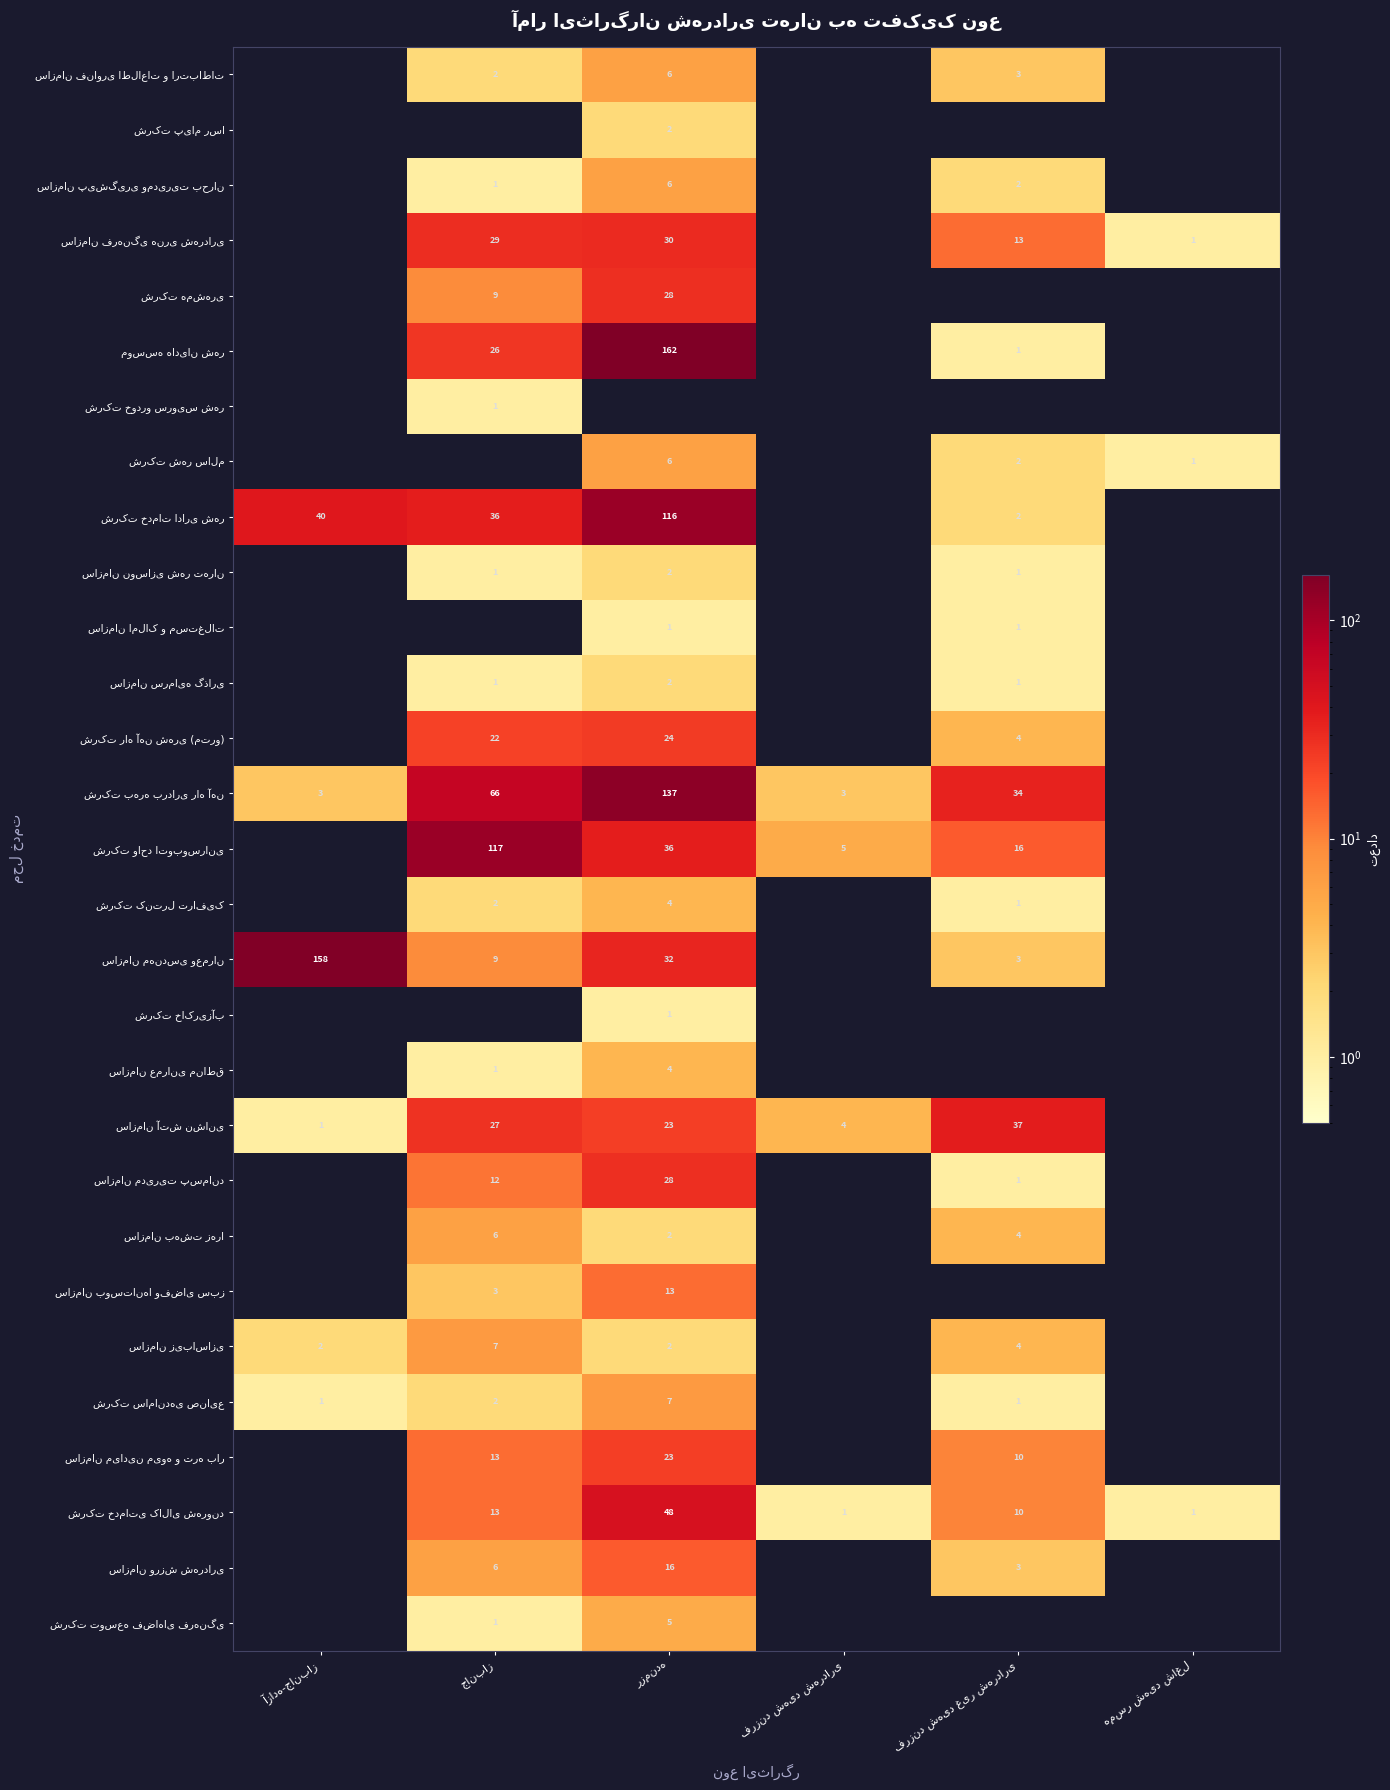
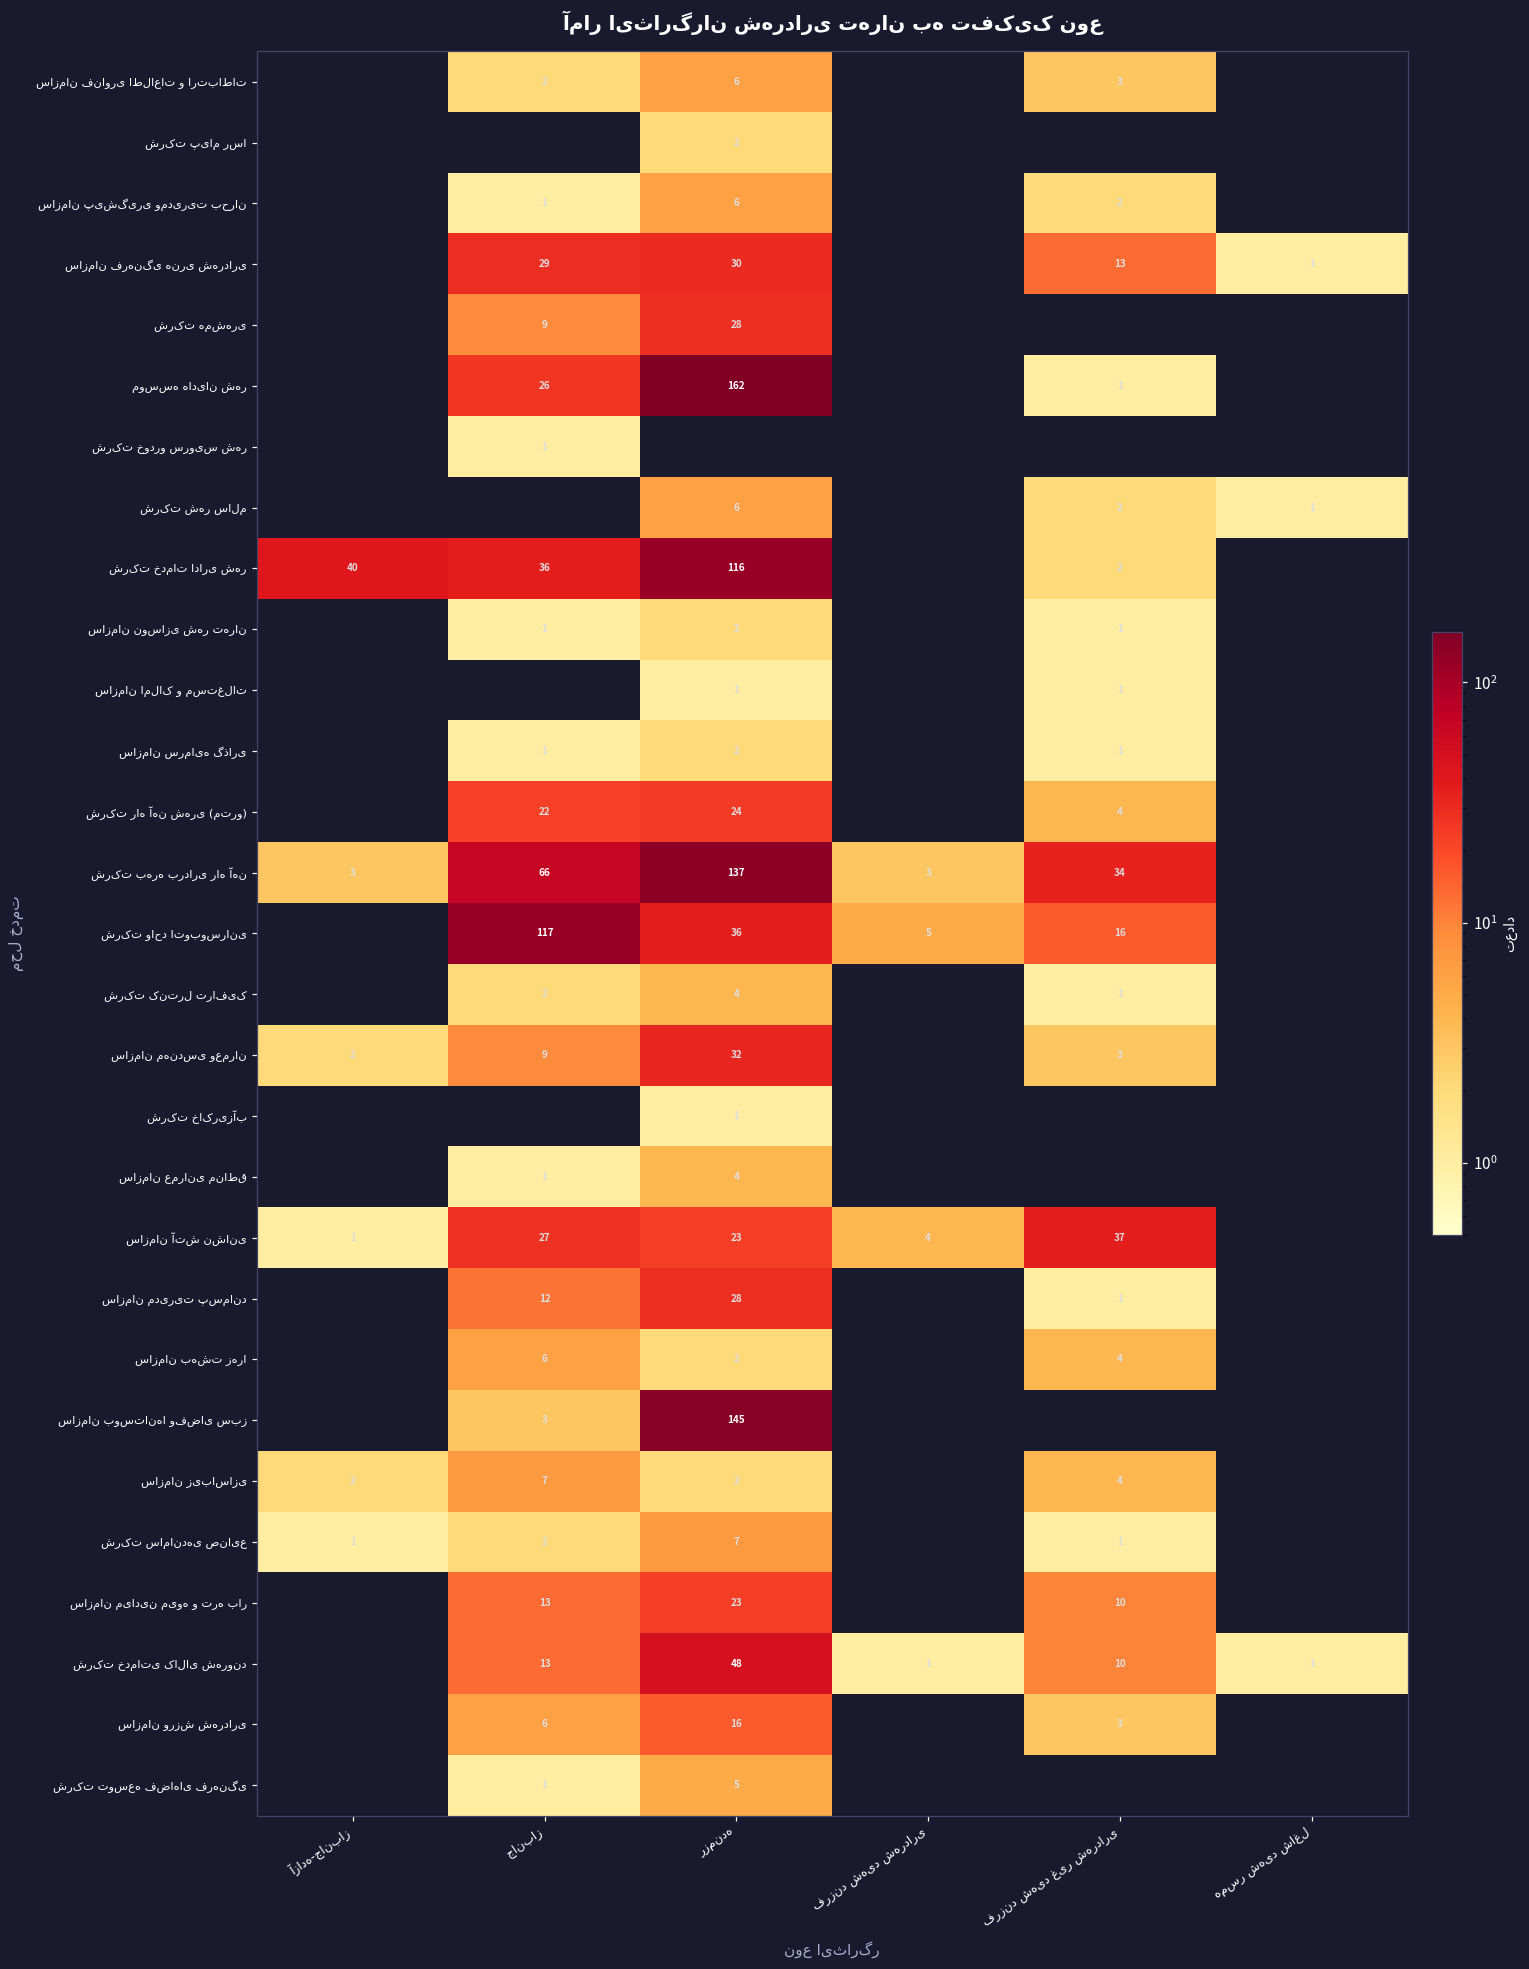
  {
    "سازمان فناوری اطلاعات و ارتباطات": {
      "جانباز": 2,
      "رزمنده": 6,
      "فرزند شهید غیر شهرداری": 3
    },
    "شرکت پیام رسا": {
      "رزمنده": 2
    },
    "سازمان پیشگیری ومدیریت بحران": {
      "جانباز": 1,
      "رزمنده": 6,
      "فرزند شهید غیر شهرداری": 2
    },
    "سازمان فرهنگی هنری شهرداری": {
      "جانباز": 29,
      "رزمنده": 30,
      "فرزند شهید غیر شهرداری": 13,
      "همسر شهید شاغل": 1
    },
    "شرکت همشهری": {
      "جانباز": 9,
      "رزمنده": 28
    },
    "موسسه هادیان شهر": {
      "جانباز": 26,
      "رزمنده": 162,
      "فرزند شهید غیر شهرداری": 1
    },
    "شرکت خودرو سرویس شهر": {
      "جانباز": 1
    },
    "شرکت شهر سالم": {
      "رزمنده": 6,
      "فرزند شهید غیر شهرداری": 2,
      "همسر شهید شاغل": 1
    },
    "شرکت خدمات اداری شهر": {
      "آزاده-جانباز": 40,
      "جانباز": 36,
      "رزمنده": 116,
      "فرزند شهید غیر شهرداری": 2
    },
    "سازمان نوسازی شهر تهران": {
      "جانباز": 1,
      "رزمنده": 2,
      "فرزند شهید غیر شهرداری": 1
    },
    "سازمان املاک و مستغلات": {
      "رزمنده": 1,
      "فرزند شهید غیر شهرداری": 1
    },
    "سازمان سرمایه گذاری": {
      "جانباز": 1,
      "رزمنده": 2,
      "فرزند شهید غیر شهرداری": 1
    },
    "شرکت راه آهن شهری (مترو)": {
      "جانباز": 22,
      "رزمنده": 24,
      "فرزند شهید غیر شهرداری": 4
    },
    "شرکت بهره برداری راه آهن": {
      "آزاده-جانباز": 3,
      "جانباز": 66,
      "رزمنده": 137,
      "فرزند شهید شهرداری": 3,
      "فرزند شهید غیر شهرداری": 34
    },
    "شرکت واحد اتوبوسرانی": {
      "جانباز": 117,
      "رزمنده": 36,
      "فرزند شهید شهرداری": 5,
      "فرزند شهید غیر شهرداری": 16
    },
    "شرکت کنترل ترافیک": {
      "جانباز": 2,
      "رزمنده": 4,
      "فرزند شهید غیر شهرداری": 1
    },
    "سازمان مهندسی وعمران": {
-     "آزاده-جانباز": 158,
+     "آزاده-جانباز": 2,
      "جانباز": 9,
      "رزمنده": 32,
      "فرزند شهید غیر شهرداری": 3
    },
    "شرکت خاکریزآب": {
      "رزمنده": 1
    },
    "سازمان عمرانی مناطق": {
      "جانباز": 1,
      "رزمنده": 4
    },
    "سازمان آتش نشانی": {
      "آزاده-جانباز": 1,
      "جانباز": 27,
      "رزمنده": 23,
      "فرزند شهید شهرداری": 4,
      "فرزند شهید غیر شهرداری": 37
    },
    "سازمان مدیریت پسماند": {
      "جانباز": 12,
      "رزمنده": 28,
      "فرزند شهید غیر شهرداری": 1
    },
    "سازمان بهشت زهرا": {
      "جانباز": 6,
      "رزمنده": 2,
      "فرزند شهید غیر شهرداری": 4
    },
    "سازمان بوستانها وفضای سبز": {
      "جانباز": 3,
-     "رزمنده": 13
+     "رزمنده": 145
    },
    "سازمان زیباسازی": {
      "آزاده-جانباز": 2,
      "جانباز": 7,
      "رزمنده": 2,
      "فرزند شهید غیر شهرداری": 4
    },
    "شرکت ساماندهی صنایع": {
      "آزاده-جانباز": 1,
      "جانباز": 2,
      "رزمنده": 7,
      "فرزند شهید غیر شهرداری": 1
    },
    "سازمان میادین میوه و تره بار": {
      "جانباز": 13,
      "رزمنده": 23,
      "فرزند شهید غیر شهرداری": 10
    },
    "شرکت خدماتی کالای شهروند": {
      "جانباز": 13,
      "رزمنده": 48,
      "فرزند شهید شهرداری": 1,
      "فرزند شهید غیر شهرداری": 10,
      "همسر شهید شاغل": 1
    },
    "سازمان ورزش شهرداری": {
      "جانباز": 6,
      "رزمنده": 16,
      "فرزند شهید غیر شهرداری": 3
    },
    "شرکت توسعه فضاهای فرهنگی": {
      "جانباز": 1,
      "رزمنده": 5
    }
  }
